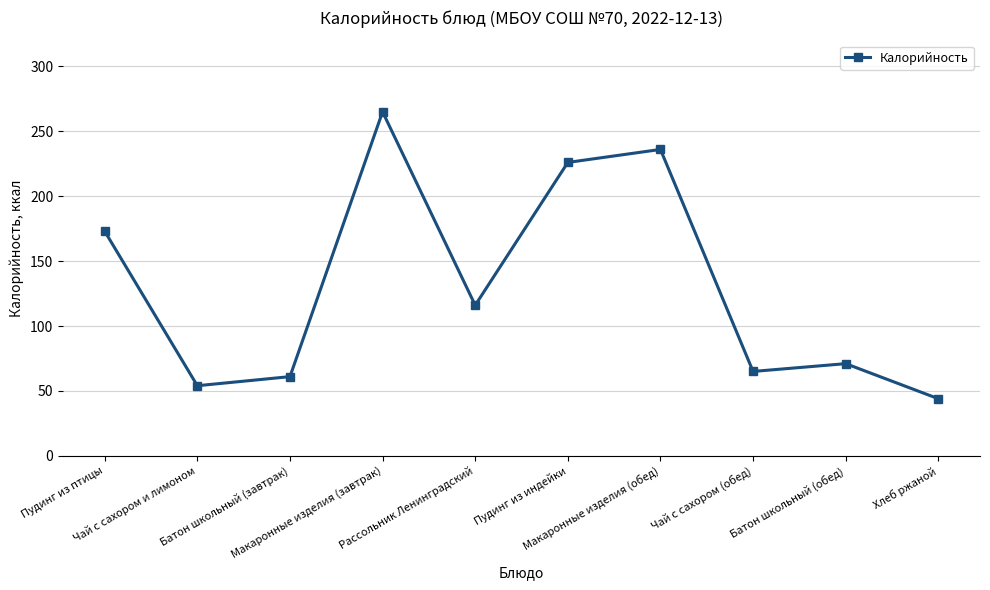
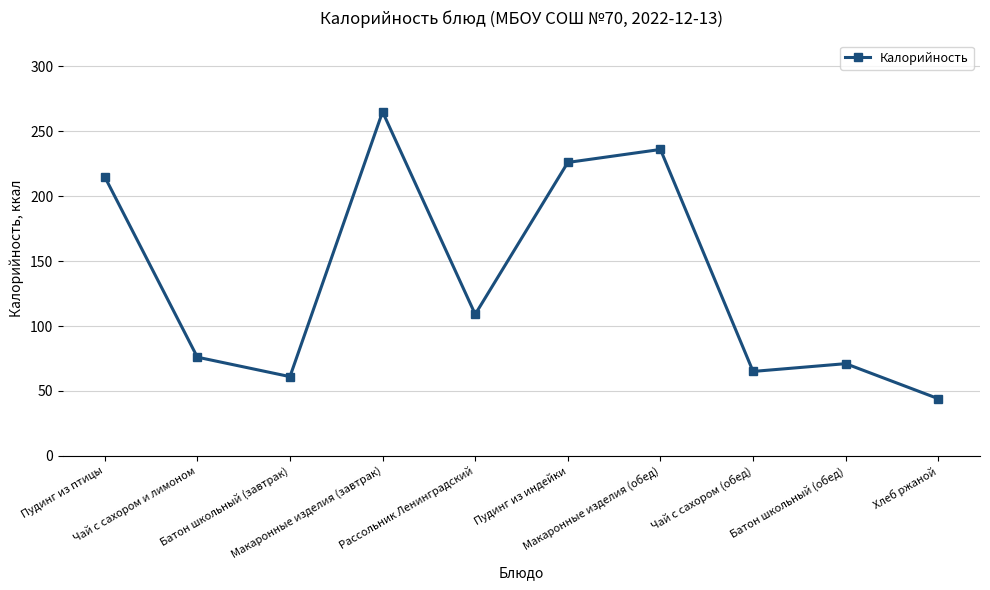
  {
-   "Пудинг из птицы": 173,
-   "Чай с сахором и лимоном": 54,
+   "Пудинг из птицы": 215,
+   "Чай с сахором и лимоном": 76,
    "Батон школьный (завтрак)": 61,
    "Макаронные изделия (завтрак)": 265,
-   "Рассольник Ленинградский": 116,
+   "Рассольник Ленинградский": 109,
    "Пудинг из индейки": 226,
    "Макаронные изделия (обед)": 236,
    "Чай с сахором (обед)": 65,
    "Батон школьный (обед)": 71,
    "Хлеб ржаной": 44
  }
